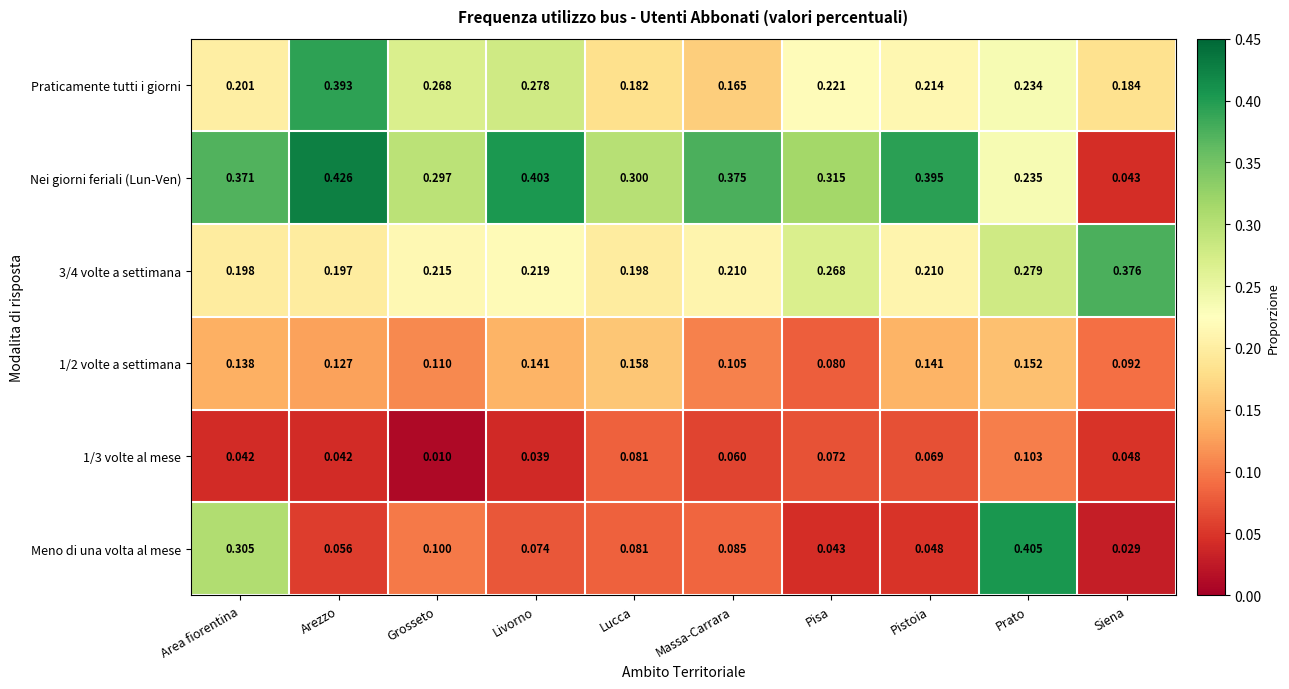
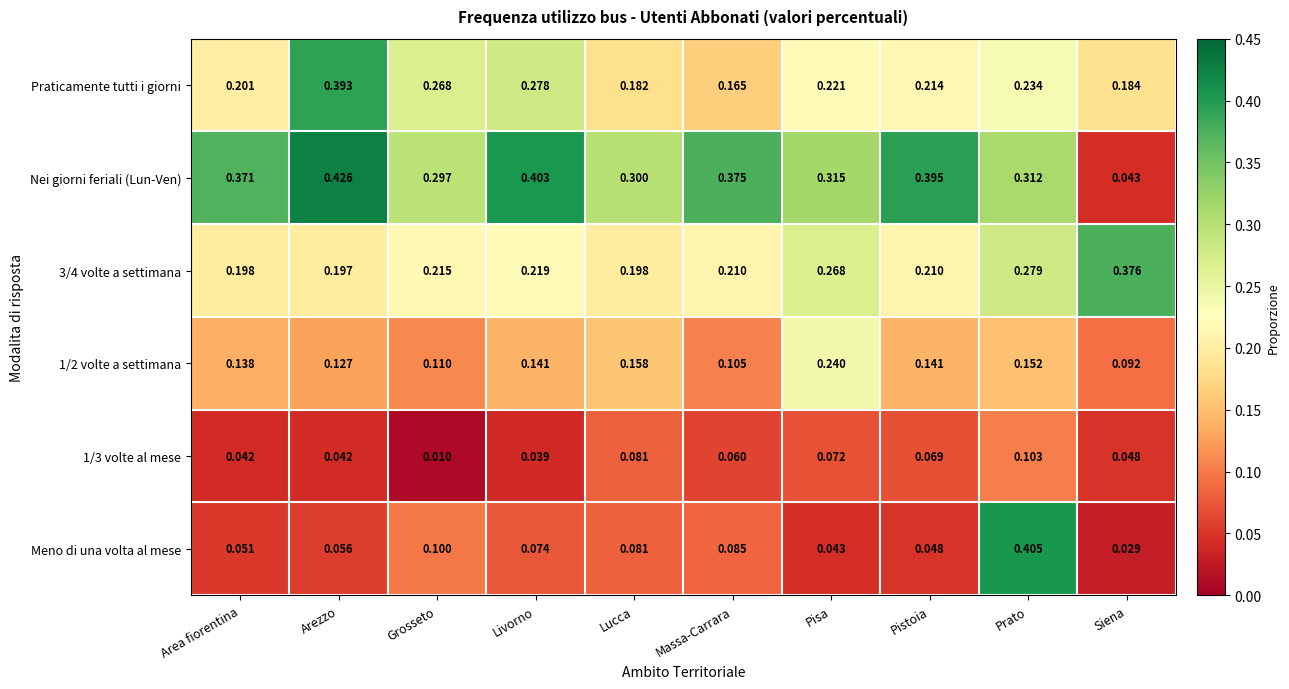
  {
    "Praticamente tutti i giorni": {
      "Area fiorentina": 0.201,
      "Arezzo": 0.393,
      "Grosseto": 0.268,
      "Livorno": 0.278,
      "Lucca": 0.182,
      "Massa-Carrara": 0.165,
      "Pisa": 0.221,
      "Pistoia": 0.214,
      "Prato": 0.234,
      "Siena": 0.184
    },
    "Nei giorni feriali (Lun-Ven)": {
      "Area fiorentina": 0.371,
      "Arezzo": 0.426,
      "Grosseto": 0.297,
      "Livorno": 0.403,
      "Lucca": 0.300,
      "Massa-Carrara": 0.375,
      "Pisa": 0.315,
      "Pistoia": 0.395,
-     "Prato": 0.235,
+     "Prato": 0.312,
      "Siena": 0.043
    },
    "3/4 volte a settimana": {
      "Area fiorentina": 0.198,
      "Arezzo": 0.197,
      "Grosseto": 0.215,
      "Livorno": 0.219,
      "Lucca": 0.198,
      "Massa-Carrara": 0.210,
      "Pisa": 0.268,
      "Pistoia": 0.210,
      "Prato": 0.279,
      "Siena": 0.376
    },
    "1/2 volte a settimana": {
      "Area fiorentina": 0.138,
      "Arezzo": 0.127,
      "Grosseto": 0.110,
      "Livorno": 0.141,
      "Lucca": 0.158,
      "Massa-Carrara": 0.105,
-     "Pisa": 0.080,
+     "Pisa": 0.240,
      "Pistoia": 0.141,
      "Prato": 0.152,
      "Siena": 0.092
    },
    "1/3 volte al mese": {
      "Area fiorentina": 0.042,
      "Arezzo": 0.042,
      "Grosseto": 0.010,
      "Livorno": 0.039,
      "Lucca": 0.081,
      "Massa-Carrara": 0.060,
      "Pisa": 0.072,
      "Pistoia": 0.069,
      "Prato": 0.103,
      "Siena": 0.048
    },
    "Meno di una volta al mese": {
-     "Area fiorentina": 0.305,
+     "Area fiorentina": 0.051,
      "Arezzo": 0.056,
      "Grosseto": 0.100,
      "Livorno": 0.074,
      "Lucca": 0.081,
      "Massa-Carrara": 0.085,
      "Pisa": 0.043,
      "Pistoia": 0.048,
      "Prato": 0.405,
      "Siena": 0.029
    }
  }
